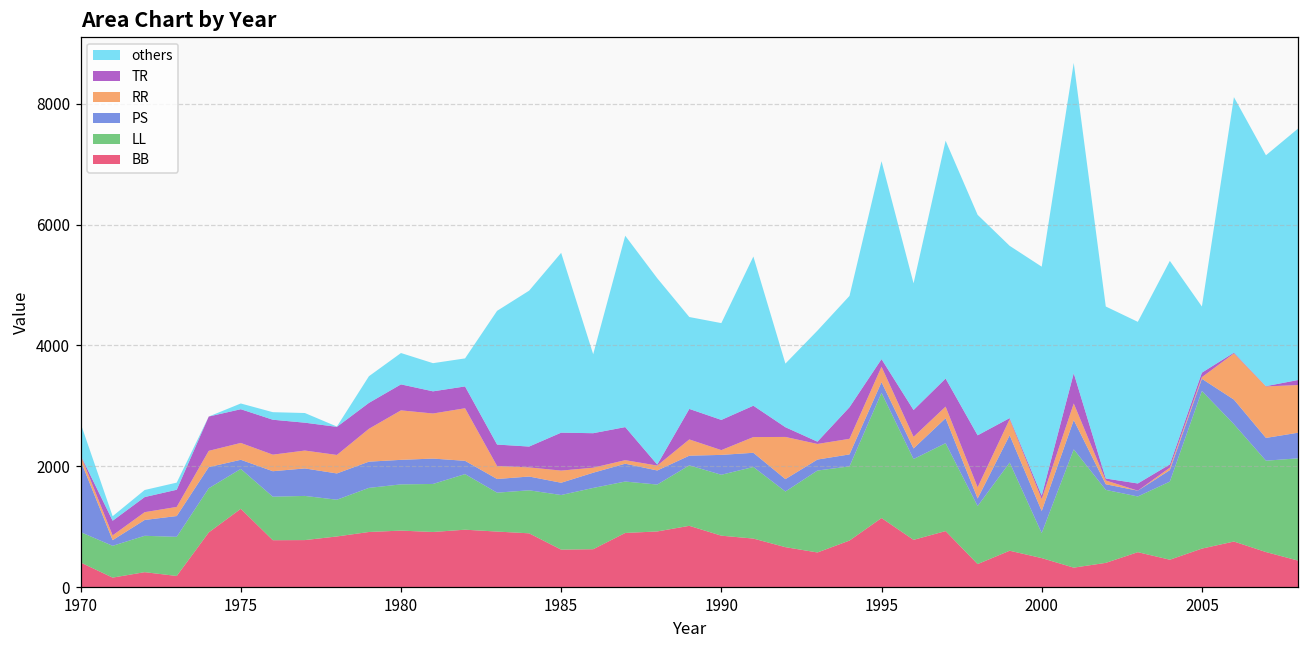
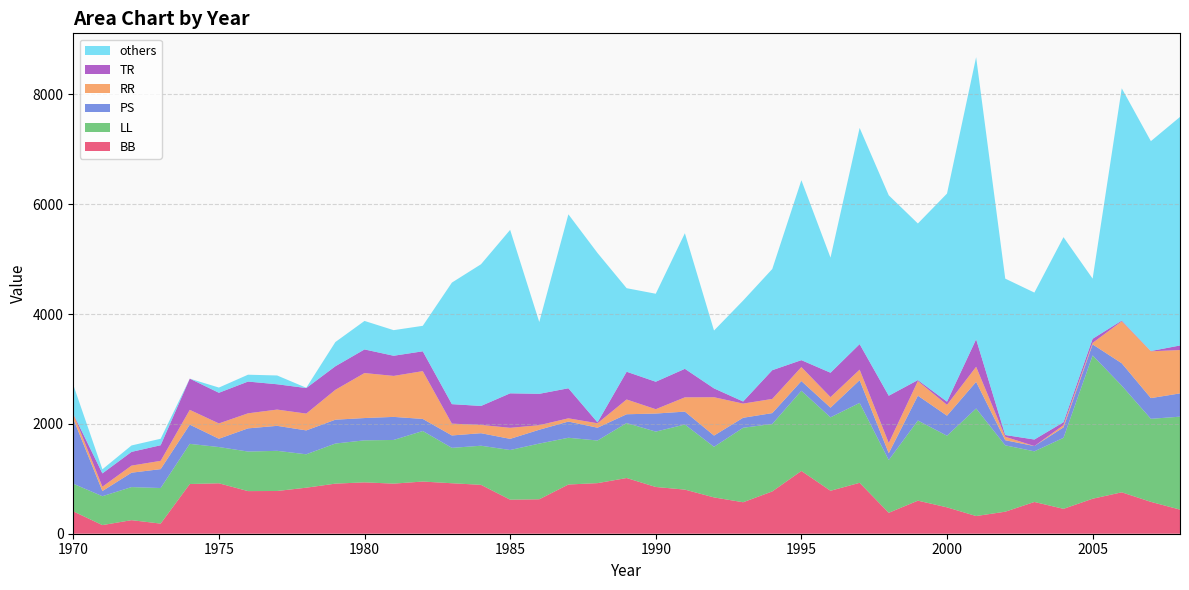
  {
    "BB": {
      "1970": 400,
-     "1975": 1300,
+     "1975": 900,
      "1980": 900,
      "1985": 600,
      "1990": 900,
      "1995": 1100,
      "2000": 500,
      "2005": 600
    },
    "LL": {
      "1970": 500,
      "1975": 700,
      "1980": 800,
      "1985": 900,
      "1990": 1000,
-     "1995": 2100,
-     "2000": 400,
+     "1995": 1500,
+     "2000": 1300,
      "2005": 2600
    },
    "PS": {
      "1970": 1200,
      "1975": 200,
      "1980": 400,
      "1985": 200,
      "1990": 300,
      "1995": 200,
      "2000": 400
    },
    "RR": {
      "1975": 300,
      "1980": 800,
      "1985": 200,
      "1990": 100,
      "1995": 300,
      "2000": 200
    },
    "TR": {
      "1975": 600,
      "1980": 400,
      "1985": 600,
      "1990": 500,
      "1995": 100,
      "2000": 100,
      "2005": 100
    },
    "others": {
      "1970": 500,
      "1975": 100,
      "1980": 500,
      "1985": 3000,
      "1990": 1600,
      "1995": 3300,
      "2000": 3800,
      "2005": 1100
    }
  }
